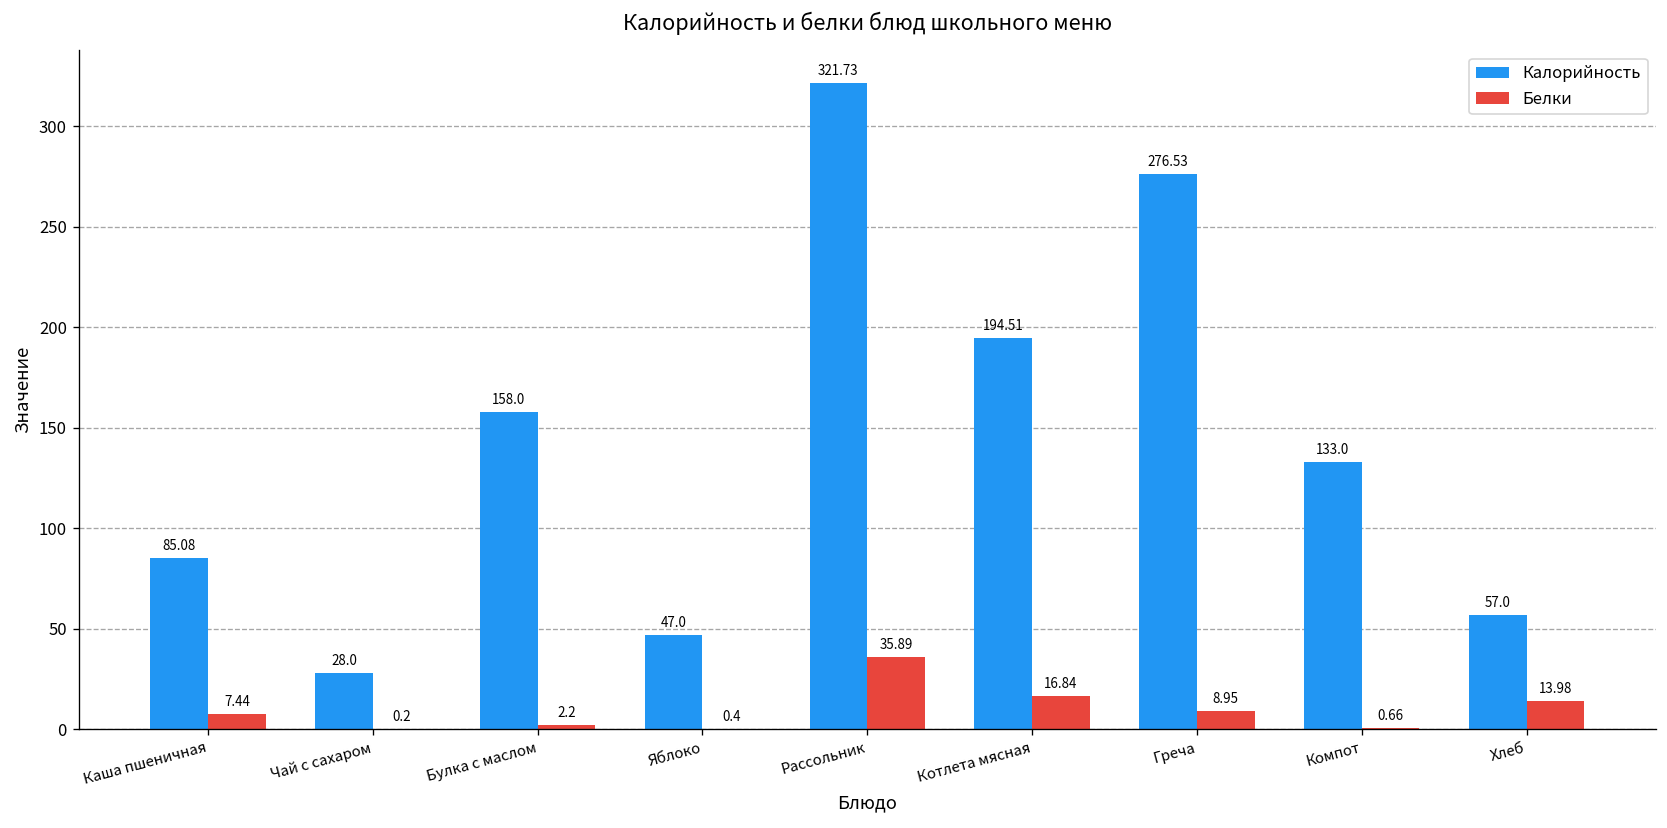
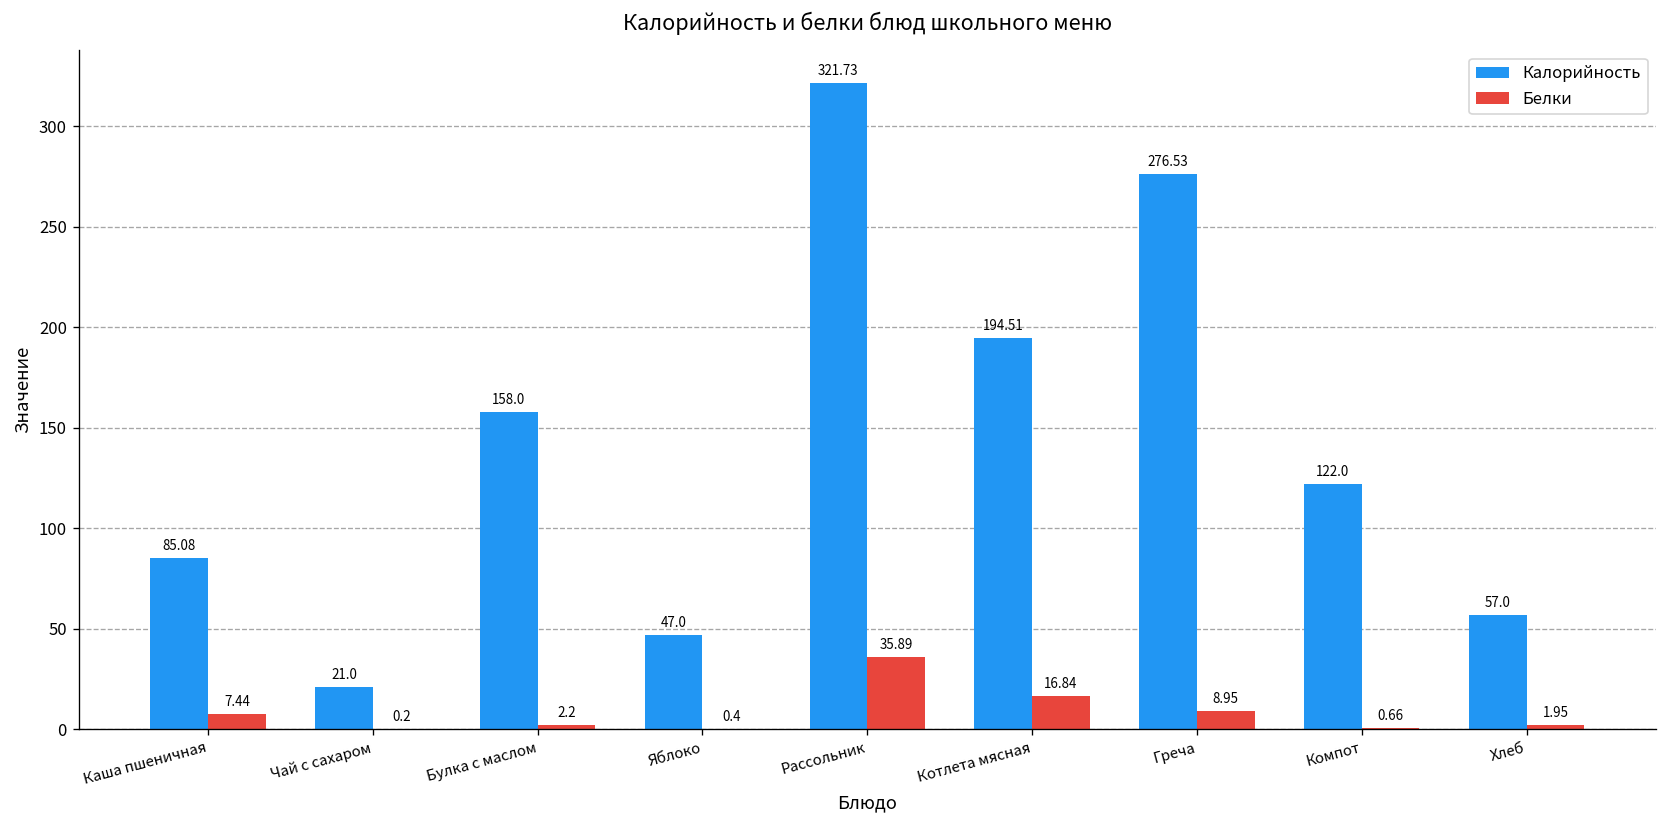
  {
    "Калорийность": {
      "Каша пшеничная": 85.08,
-     "Чай с сахаром": 28.0,
+     "Чай с сахаром": 21.0,
      "Булка с маслом": 158.0,
      "Яблоко": 47.0,
      "Рассольник": 321.73,
      "Котлета мясная": 194.51,
      "Греча": 276.53,
-     "Компот": 133.0,
+     "Компот": 122.0,
      "Хлеб": 57.0
    },
    "Белки": {
      "Каша пшеничная": 7.44,
      "Чай с сахаром": 0.2,
      "Булка с маслом": 2.2,
      "Яблоко": 0.4,
      "Рассольник": 35.89,
      "Котлета мясная": 16.84,
      "Греча": 8.95,
      "Компот": 0.66,
-     "Хлеб": 13.98
+     "Хлеб": 1.95
    }
  }
